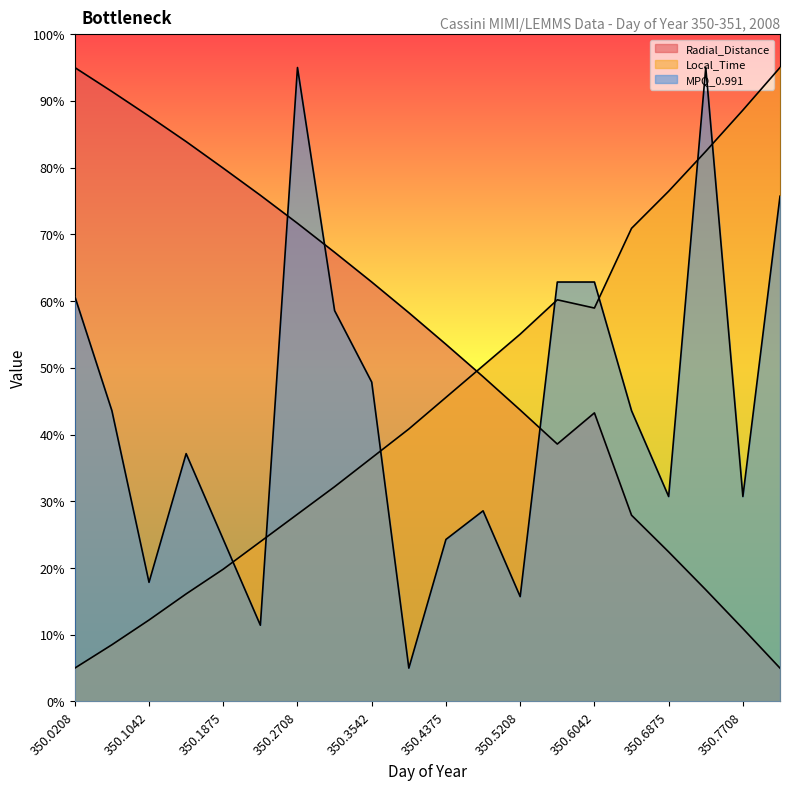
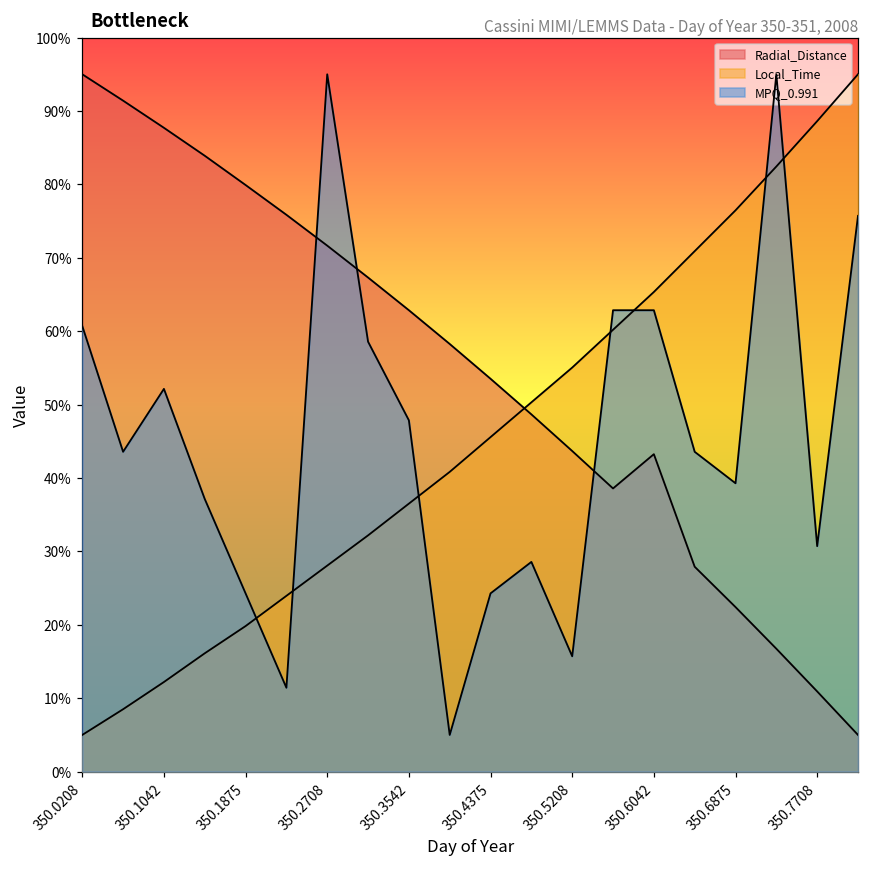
  {
    "Radial_Distance": {
      "350.0208": "95%",
      "350.1042": "88%",
      "350.1875": "80%",
      "350.2708": "72%",
      "350.3542": "63%",
      "350.4375": "54%",
      "350.5208": "44%",
      "350.6042": "43%",
      "350.6875": "22%",
      "350.7708": "11%"
    },
    "Local_Time": {
      "350.0208": "5%",
      "350.1042": "12%",
      "350.1875": "20%",
      "350.2708": "28%",
      "350.3542": "37%",
      "350.4375": "46%",
      "350.5208": "55%",
-     "350.6042": "59%",
+     "350.6042": "65%",
      "350.6875": "76%",
      "350.7708": "89%"
    },
    "MPQ_0.991": {
      "350.0208": "61%",
-     "350.1042": "18%",
+     "350.1042": "52%",
      "350.1875": "24%",
      "350.2708": "95%",
      "350.3542": "48%",
      "350.4375": "24%",
      "350.5208": "16%",
      "350.6042": "63%",
-     "350.6875": "31%",
+     "350.6875": "39%",
      "350.7708": "31%"
    }
  }
